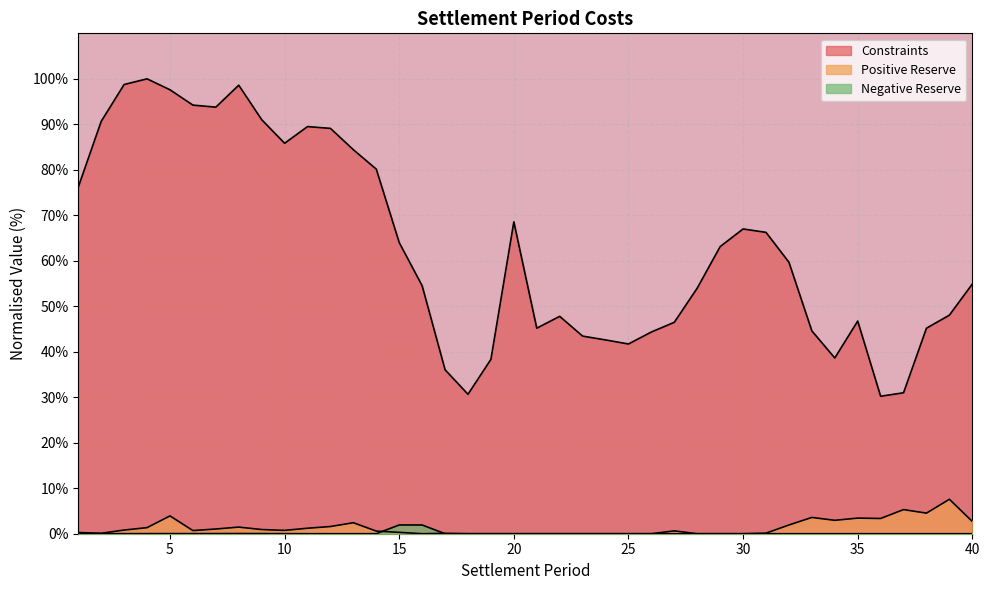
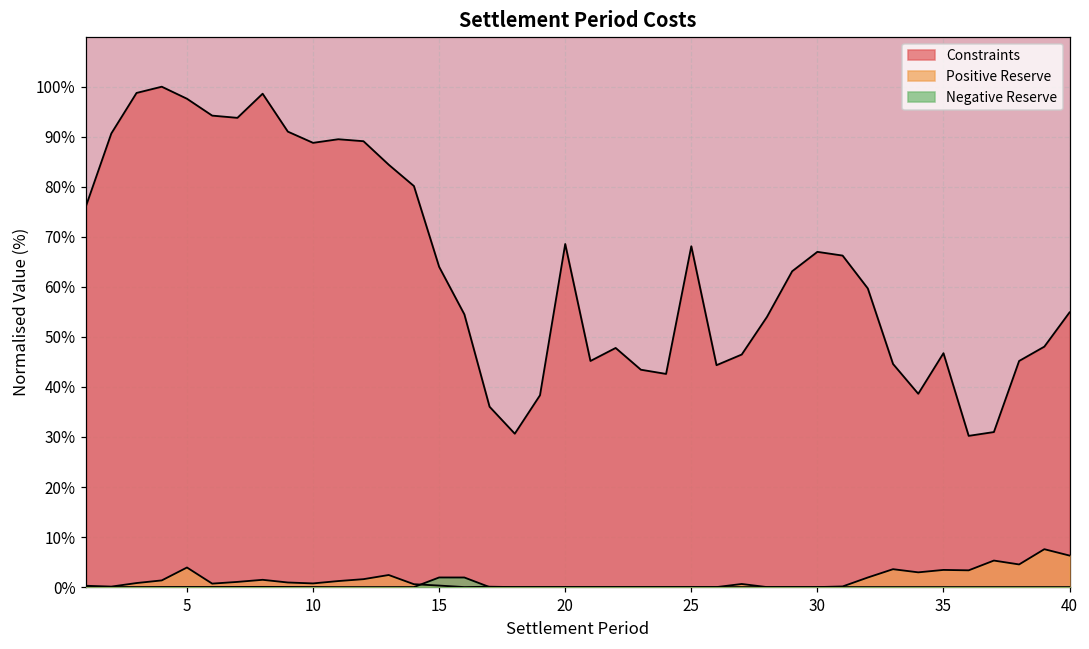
  {
    "Constraints": {
      "5": "98%",
-     "10": "86%",
+     "10": "89%",
      "15": "64%",
      "20": "69%",
-     "25": "42%",
+     "25": "68%",
      "30": "67%",
      "35": "47%",
      "40": "55%"
    },
    "Positive Reserve": {
      "5": "4%",
      "10": "1%",
      "15": "0%",
      "35": "3%",
-     "40": "3%"
+     "40": "6%"
    },
    "Negative Reserve": {
      "5": "0%",
      "10": "0%",
      "15": "2%",
      "35": "0%",
      "40": "0%"
    }
  }
